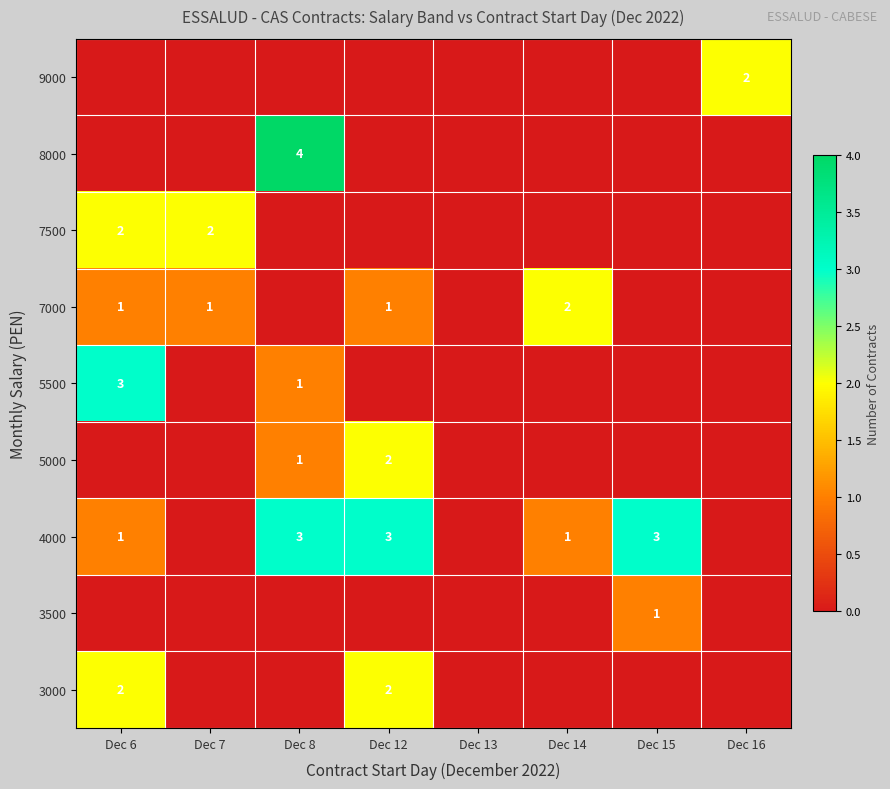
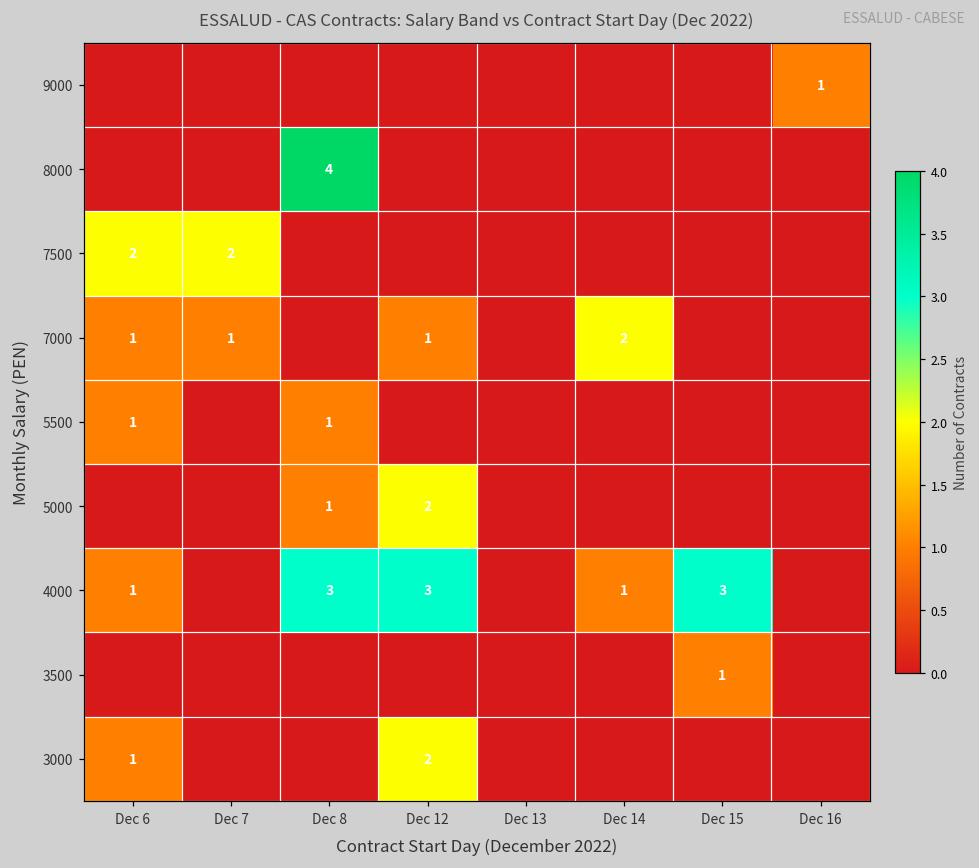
  {
    "9000": {
-     "Dec 16": 2
+     "Dec 16": 1
    },
    "8000": {
      "Dec 8": 4
    },
    "7500": {
      "Dec 6": 2,
      "Dec 7": 2
    },
    "7000": {
      "Dec 6": 1,
      "Dec 7": 1,
      "Dec 12": 1,
      "Dec 14": 2
    },
    "5500": {
-     "Dec 6": 3,
+     "Dec 6": 1,
      "Dec 8": 1
    },
    "5000": {
      "Dec 8": 1,
      "Dec 12": 2
    },
    "4000": {
      "Dec 6": 1,
      "Dec 8": 3,
      "Dec 12": 3,
      "Dec 14": 1,
      "Dec 15": 3
    },
    "3500": {
      "Dec 15": 1
    },
    "3000": {
-     "Dec 6": 2,
+     "Dec 6": 1,
      "Dec 12": 2
    }
  }
